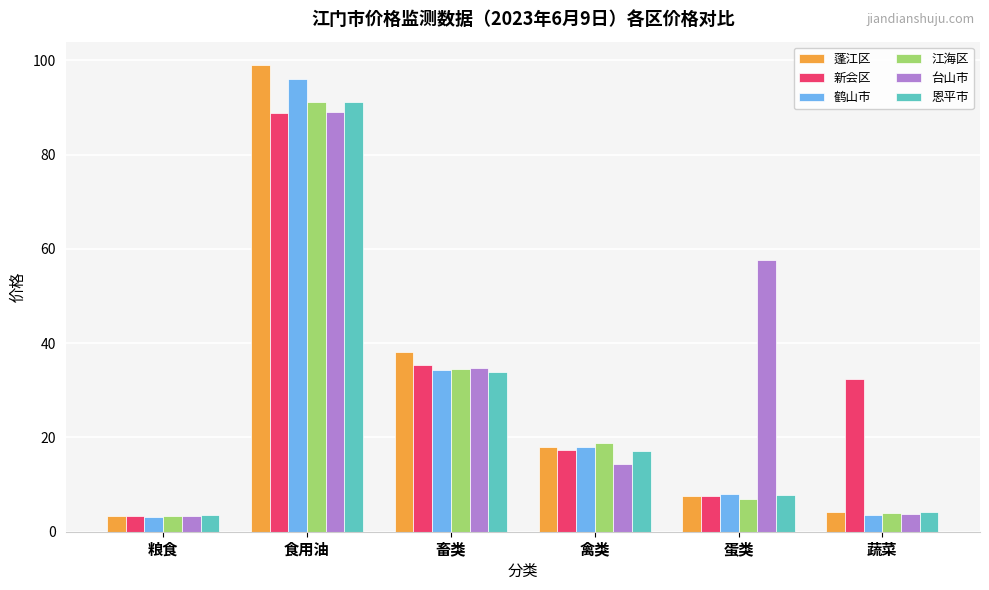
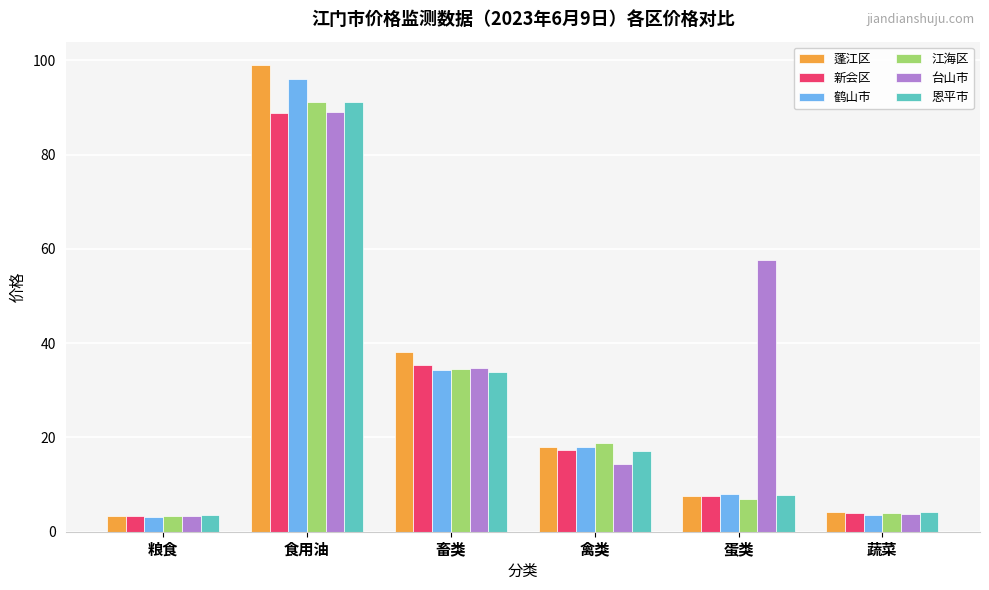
  {
    "蓬江区": {
      "粮食": 3,
      "食用油": 99,
      "畜类": 38,
      "禽类": 18,
      "蛋类": 8,
      "蔬菜": 4
    },
    "新会区": {
      "粮食": 3,
      "食用油": 89,
      "畜类": 35,
      "禽类": 17,
      "蛋类": 8,
-     "蔬菜": 32
+     "蔬菜": 4
    },
    "江海区": {
      "粮食": 3,
      "食用油": 91,
      "畜类": 35,
      "禽类": 19,
      "蛋类": 7,
      "蔬菜": 4
    },
    "台山市": {
      "粮食": 3,
      "食用油": 89,
      "畜类": 35,
      "禽类": 14,
      "蛋类": 58,
      "蔬菜": 4
    }
  }
